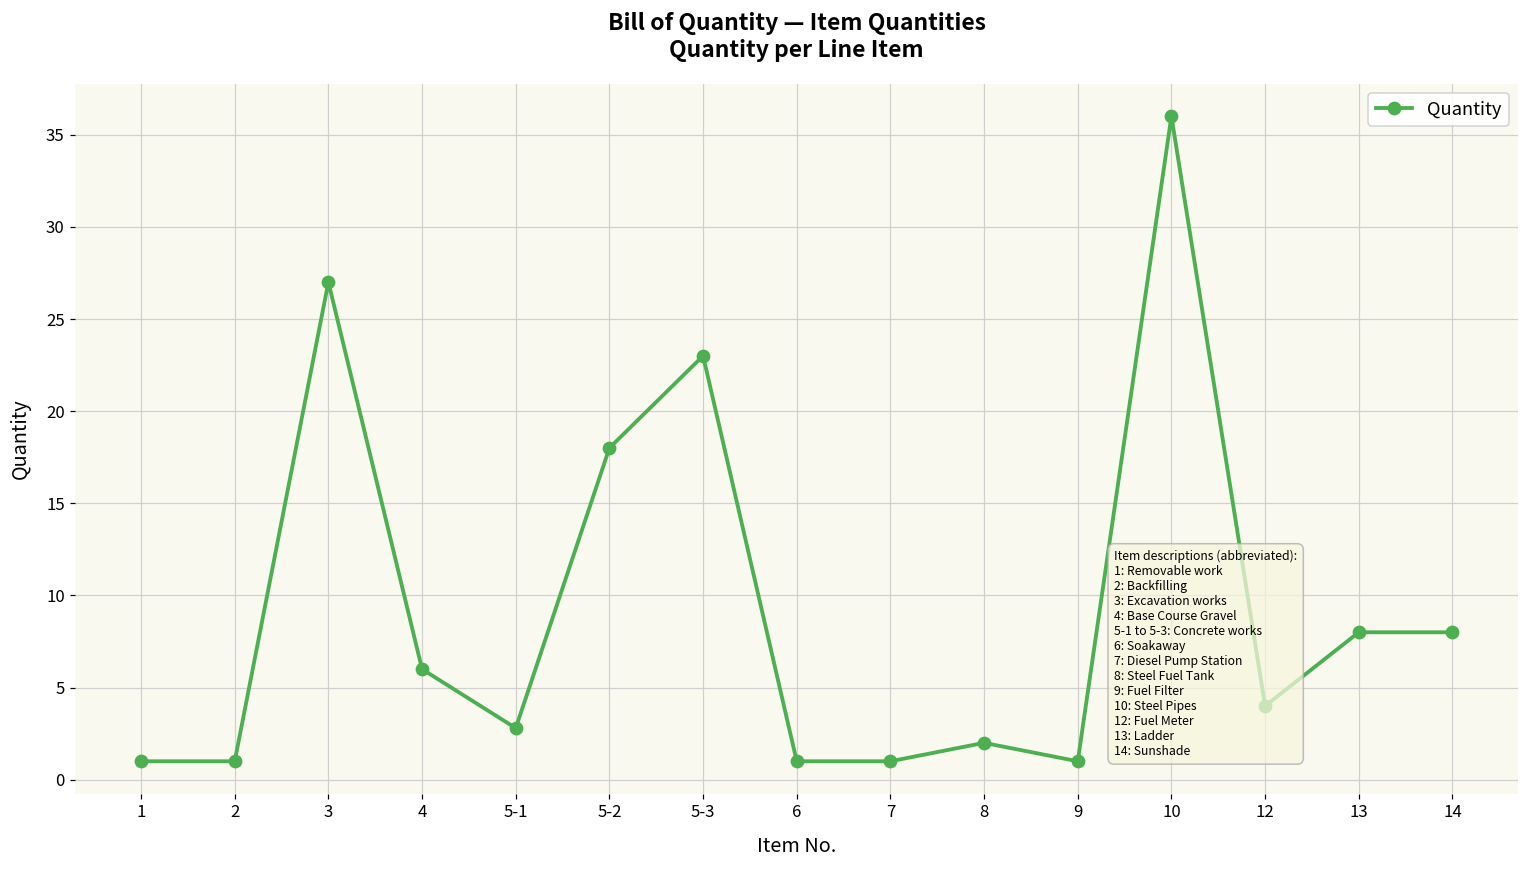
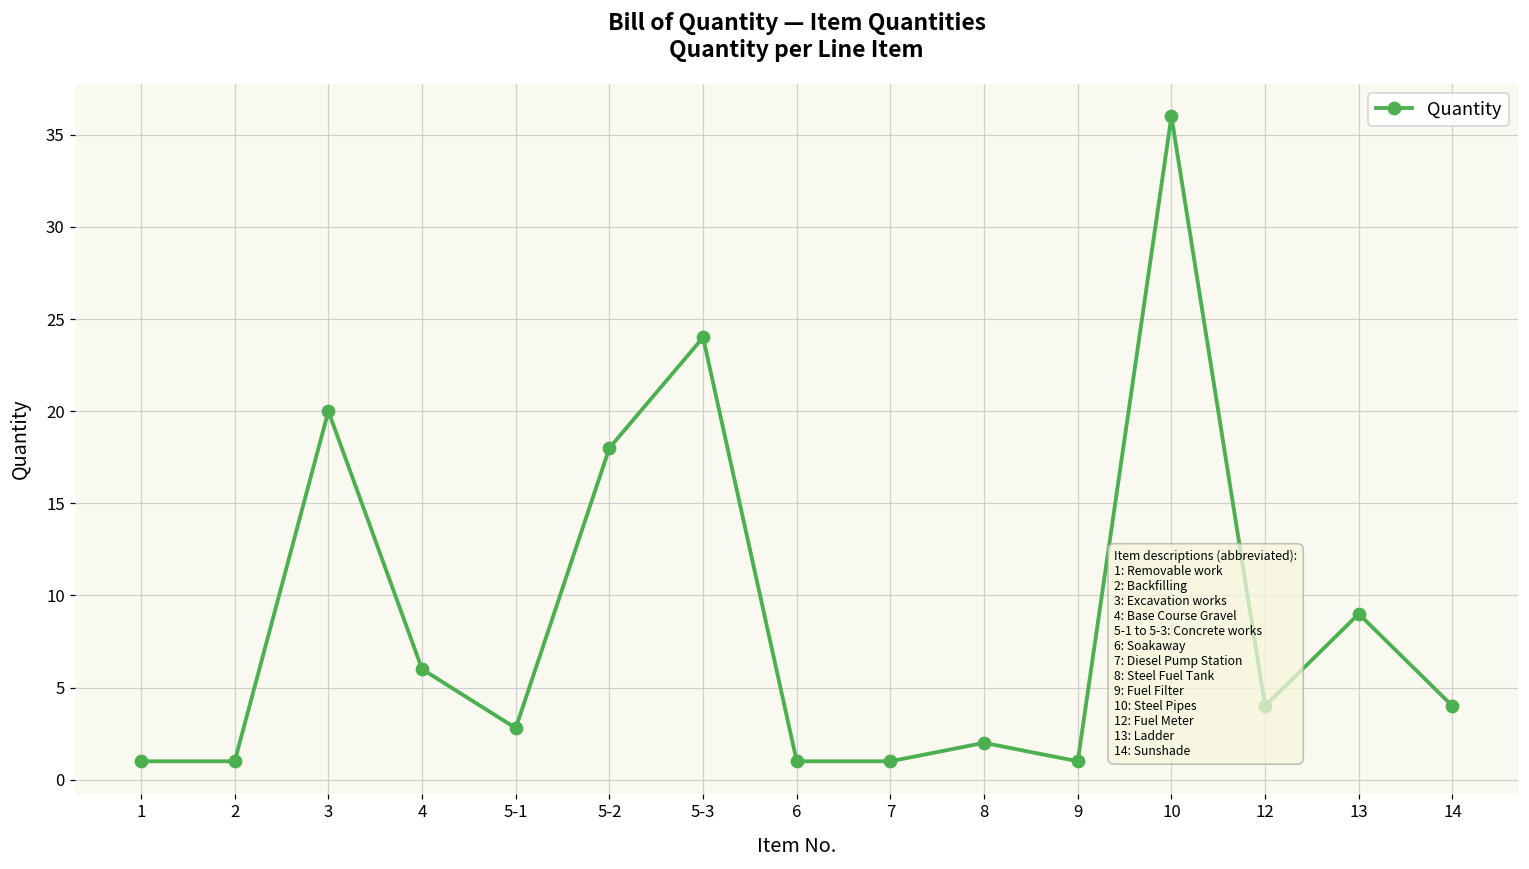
  {
    "1": 1,
    "2": 1,
-   "3": 27,
+   "3": 20,
    "4": 6,
    "5-1": 2.8,
    "5-2": 18,
-   "5-3": 23,
+   "5-3": 24,
    "6": 1,
    "7": 1,
    "8": 2,
    "9": 1,
    "10": 36,
-   "13": 8,
-   "14": 8
+   "13": 9,
+   "14": 4
  }
